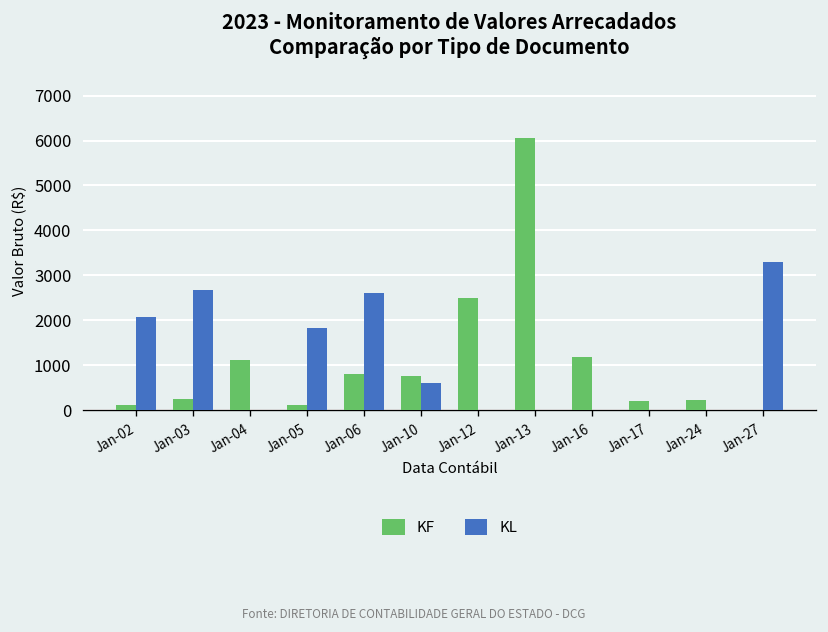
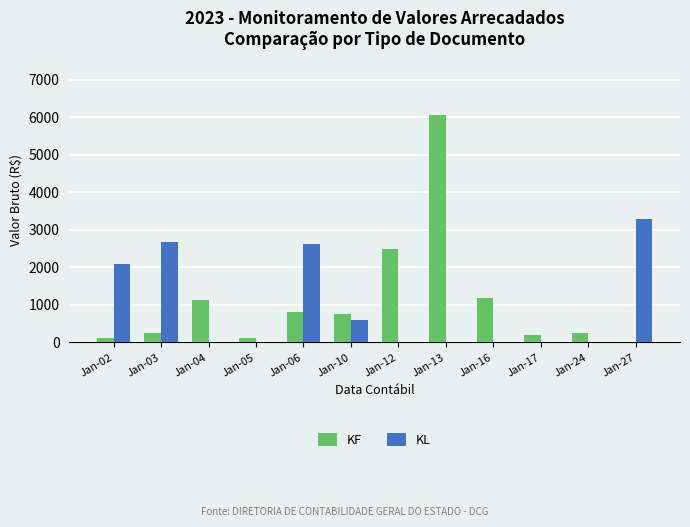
  {
    "KF": {
      "Jan-02": 100,
      "Jan-03": 300,
      "Jan-04": 1100,
      "Jan-05": 100,
      "Jan-06": 800,
      "Jan-10": 800,
      "Jan-12": 2500,
      "Jan-13": 6100,
      "Jan-16": 1200,
      "Jan-17": 200,
      "Jan-24": 200,
      "Jan-27": 0
    },
    "KL": {
      "Jan-02": 2100,
      "Jan-03": 2700,
      "Jan-04": 0,
-     "Jan-05": 1800,
+     "Jan-05": 0,
      "Jan-06": 2600,
      "Jan-10": 600,
      "Jan-12": 0,
      "Jan-13": 0,
      "Jan-16": 0,
      "Jan-17": 0,
      "Jan-24": 0,
      "Jan-27": 3300
    }
  }
